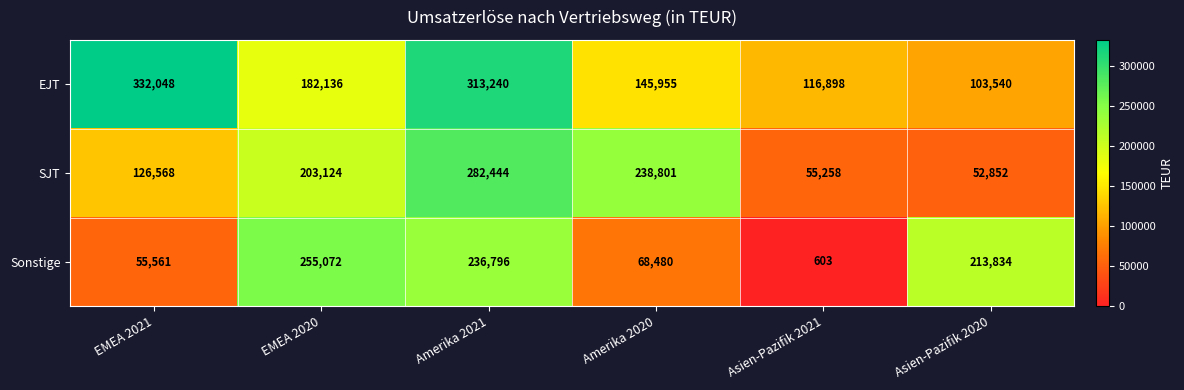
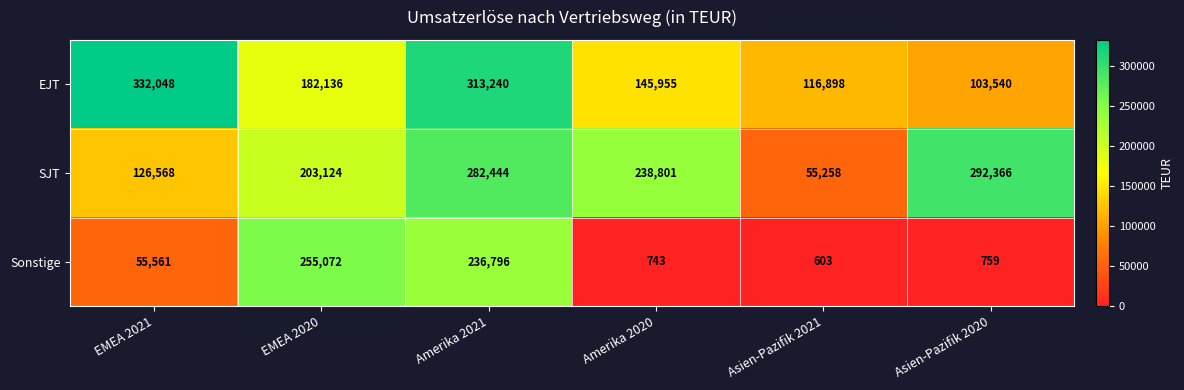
  {
    "EJT": {
      "EMEA 2021": "332,048",
      "EMEA 2020": "182,136",
      "Amerika 2021": "313,240",
      "Amerika 2020": "145,955",
      "Asien-Pazifik 2021": "116,898",
      "Asien-Pazifik 2020": "103,540"
    },
    "SJT": {
      "EMEA 2021": "126,568",
      "EMEA 2020": "203,124",
      "Amerika 2021": "282,444",
      "Amerika 2020": "238,801",
      "Asien-Pazifik 2021": "55,258",
-     "Asien-Pazifik 2020": "52,852"
+     "Asien-Pazifik 2020": "292,366"
    },
    "Sonstige": {
      "EMEA 2021": "55,561",
      "EMEA 2020": "255,072",
      "Amerika 2021": "236,796",
-     "Amerika 2020": "68,480",
+     "Amerika 2020": "743",
      "Asien-Pazifik 2021": "603",
-     "Asien-Pazifik 2020": "213,834"
+     "Asien-Pazifik 2020": "759"
    }
  }
